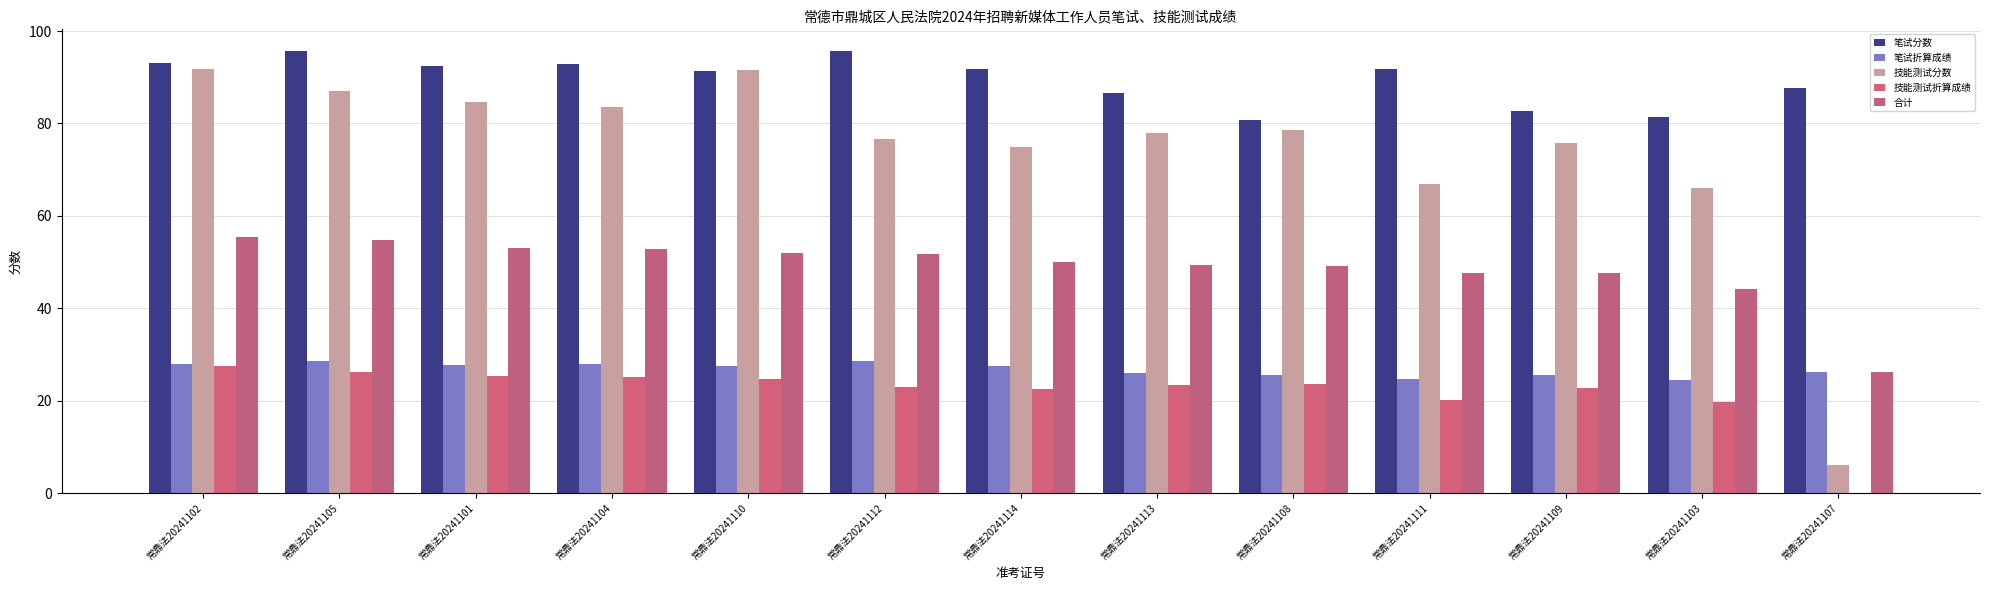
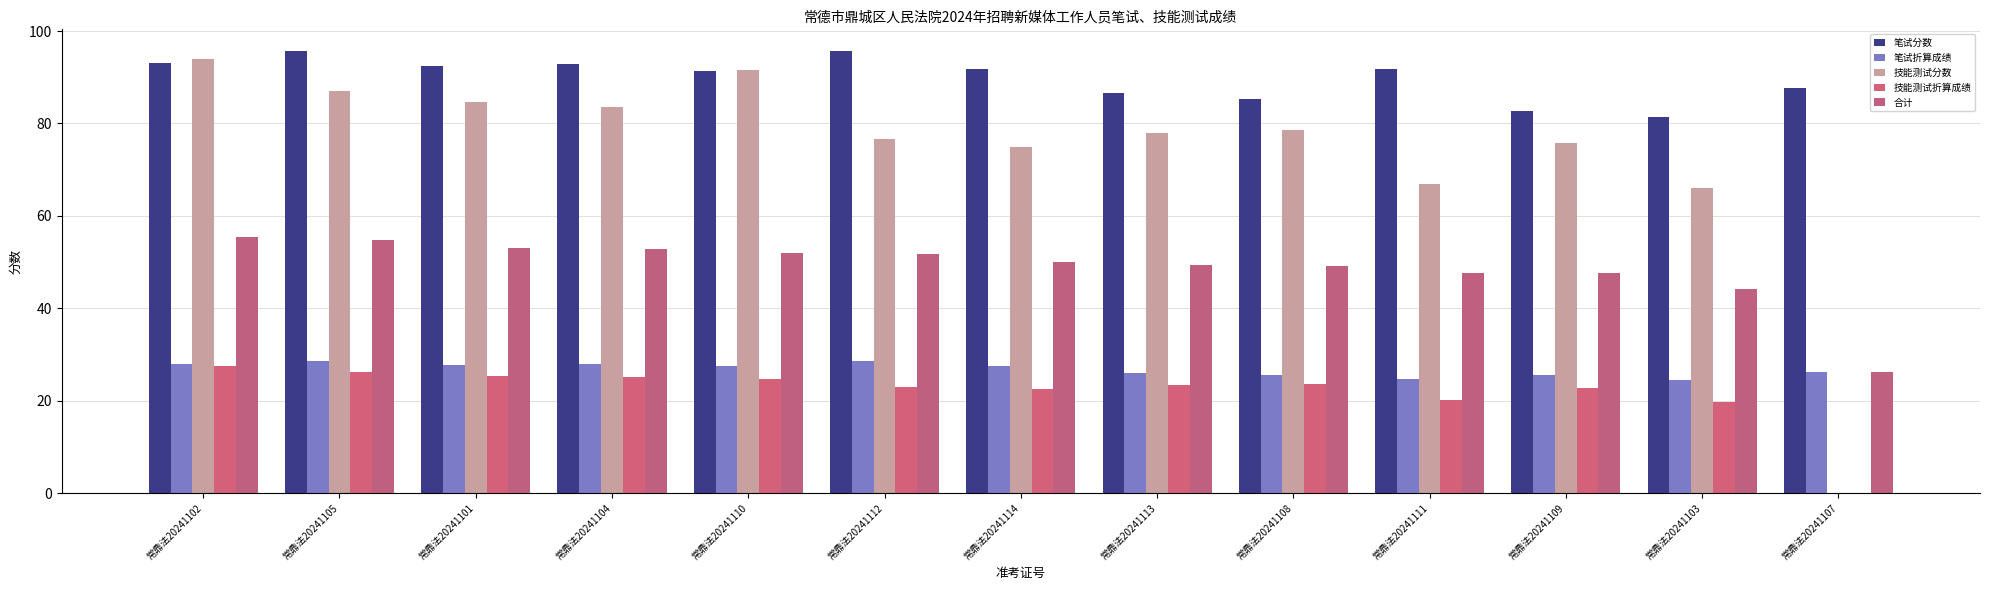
  {
    "笔试分数": {
      "常鼎法20241102": 93,
      "常鼎法20241105": 96,
      "常鼎法20241101": 92,
      "常鼎法20241104": 93,
      "常鼎法20241110": 91,
      "常鼎法20241112": 96,
      "常鼎法20241114": 92,
      "常鼎法20241113": 87,
-     "常鼎法20241108": 81,
+     "常鼎法20241108": 85,
      "常鼎法20241111": 92,
      "常鼎法20241109": 83,
      "常鼎法20241103": 81,
      "常鼎法20241107": 88
    },
    "笔试折算成绩": {
      "常鼎法20241102": 28,
      "常鼎法20241105": 29,
      "常鼎法20241101": 28,
      "常鼎法20241104": 28,
      "常鼎法20241110": 27,
      "常鼎法20241112": 29,
      "常鼎法20241114": 28,
      "常鼎法20241113": 26,
      "常鼎法20241108": 26,
      "常鼎法20241111": 25,
      "常鼎法20241109": 26,
      "常鼎法20241103": 24,
      "常鼎法20241107": 26
    },
    "技能测试分数": {
-     "常鼎法20241102": 92,
+     "常鼎法20241102": 94,
      "常鼎法20241105": 87,
      "常鼎法20241101": 85,
      "常鼎法20241104": 84,
      "常鼎法20241110": 92,
      "常鼎法20241112": 77,
      "常鼎法20241114": 75,
      "常鼎法20241113": 78,
      "常鼎法20241108": 79,
      "常鼎法20241111": 67,
      "常鼎法20241109": 76,
      "常鼎法20241103": 66,
-     "常鼎法20241107": 6
+     "常鼎法20241107": 0
    }
  }
